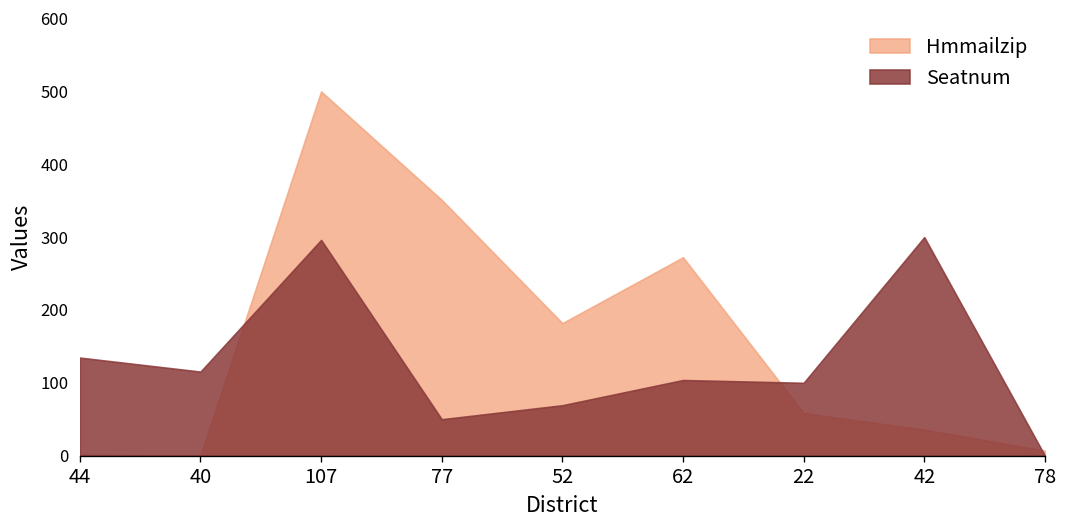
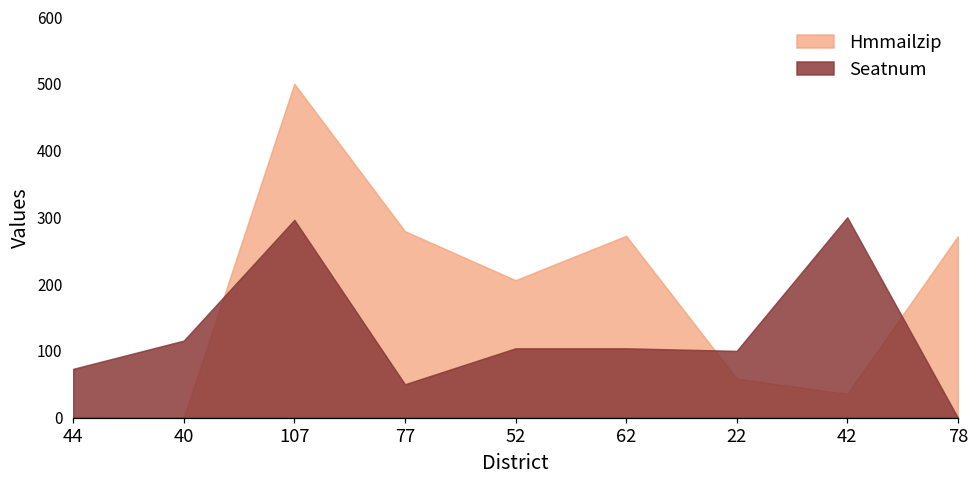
  {
    "Hmmailzip": {
      "44": 0,
      "40": 0,
      "107": 500,
-     "77": 350,
-     "52": 180,
+     "77": 280,
+     "52": 210,
      "62": 270,
      "22": 60,
      "42": 40,
-     "78": 10
+     "78": 270
    },
    "Seatnum": {
-     "44": 130,
+     "44": 70,
      "40": 120,
      "107": 300,
      "77": 50,
-     "52": 70,
+     "52": 100,
      "62": 100,
      "22": 100,
      "42": 300,
      "78": 0
    }
  }
